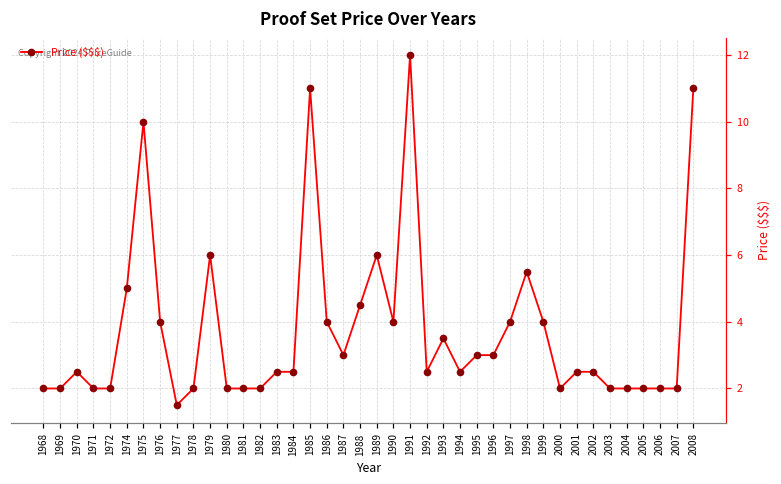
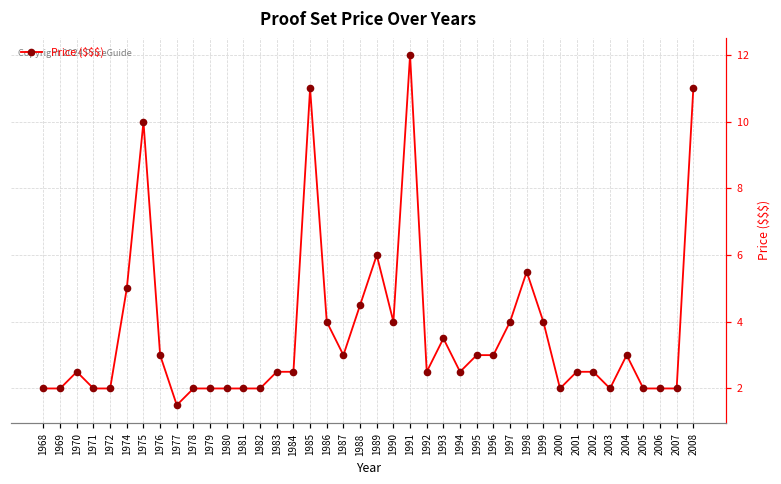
  {
    "1968": 2,
    "1969": 2,
    "1970": 2.5,
    "1971": 2,
    "1972": 2,
    "1974": 5,
    "1975": 10,
-   "1976": 4,
+   "1976": 3,
    "1977": 1.5,
    "1978": 2,
-   "1979": 6,
+   "1979": 2,
    "1980": 2,
    "1981": 2,
    "1982": 2,
    "1983": 2.5,
    "1984": 2.5,
    "1985": 11,
    "1986": 4,
    "1987": 3,
    "1988": 4.5,
    "1989": 6,
    "1990": 4,
    "1991": 12,
    "1992": 2.5,
    "1993": 3.5,
    "1994": 2.5,
    "1995": 3,
    "1996": 3,
    "1997": 4,
    "1998": 5.5,
    "1999": 4,
    "2000": 2,
    "2001": 2.5,
    "2002": 2.5,
    "2003": 2,
-   "2004": 2,
+   "2004": 3,
    "2005": 2,
    "2006": 2,
    "2007": 2,
    "2008": 11
  }
